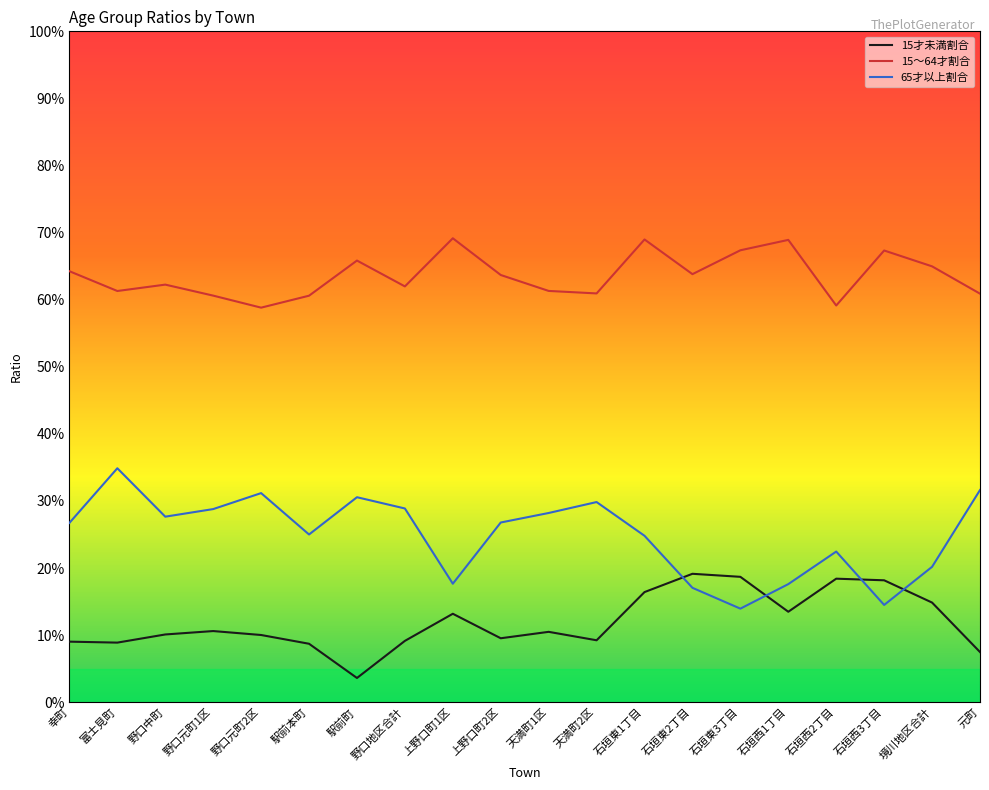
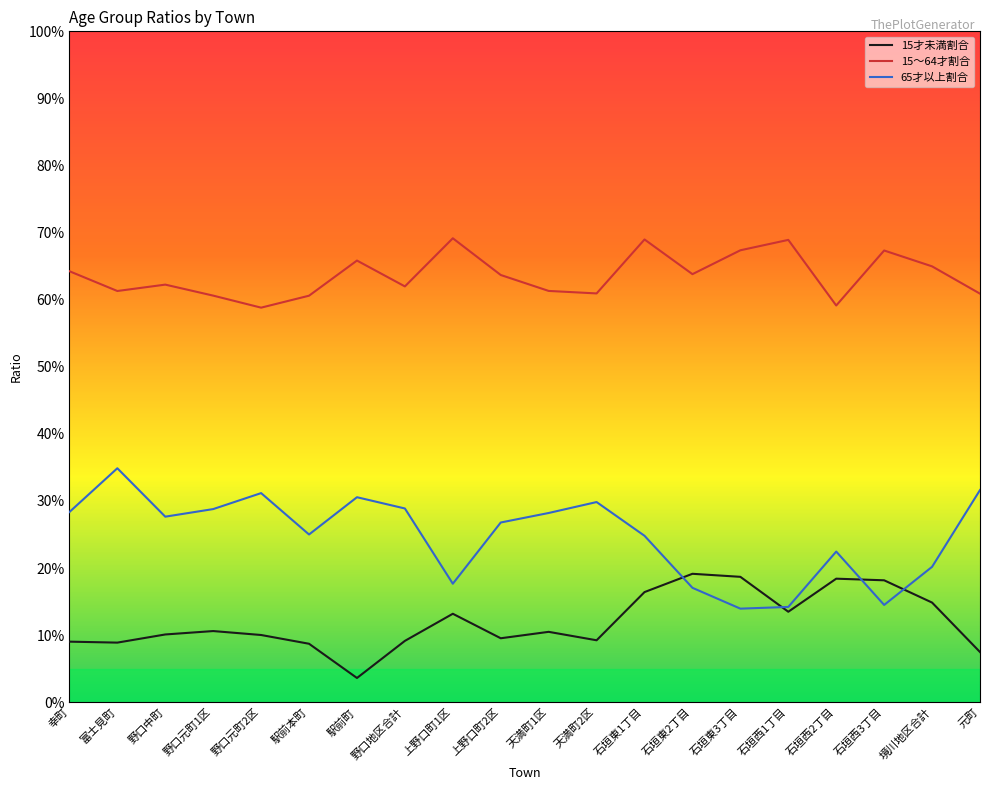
  {
    "15才未満割合": {
      "幸町": "9%",
      "富士見町": "9%",
      "野口中町": "10%",
      "野口元町1区": "11%",
      "野口元町2区": "10%",
      "駅前本町": "9%",
      "野口地区合計": "9%",
      "上野口町1区": "13%",
      "上野口町2区": "10%",
      "天満町1区": "10%",
      "天満町2区": "9%",
      "石垣東1丁目": "16%",
      "石垣東2丁目": "19%",
      "石垣東3丁目": "19%",
      "石垣西1丁目": "13%",
      "石垣西2丁目": "18%",
      "石垣西3丁目": "18%",
      "境川地区合計": "15%",
      "元町": "7%"
    },
    "15～64才割合": {
      "幸町": "64%",
      "富士見町": "61%",
      "野口中町": "62%",
      "野口元町1区": "61%",
      "野口元町2区": "59%",
      "駅前本町": "61%",
      "駅前町": "66%",
      "野口地区合計": "62%",
      "上野口町1区": "69%",
      "上野口町2区": "64%",
      "天満町1区": "61%",
      "天満町2区": "61%",
      "石垣東1丁目": "69%",
      "石垣東2丁目": "64%",
      "石垣東3丁目": "67%",
      "石垣西1丁目": "69%",
      "石垣西2丁目": "59%",
      "石垣西3丁目": "67%",
      "境川地区合計": "65%",
      "元町": "61%"
    },
    "65才以上割合": {
-     "幸町": "27%",
+     "幸町": "28%",
      "富士見町": "35%",
      "野口中町": "28%",
      "野口元町1区": "29%",
      "野口元町2区": "31%",
      "駅前本町": "25%",
      "駅前町": "31%",
      "野口地区合計": "29%",
      "上野口町1区": "18%",
      "上野口町2区": "27%",
      "天満町1区": "28%",
      "天満町2区": "30%",
      "石垣東1丁目": "25%",
      "石垣東2丁目": "17%",
      "石垣東3丁目": "14%",
-     "石垣西1丁目": "18%",
+     "石垣西1丁目": "14%",
      "石垣西2丁目": "22%",
      "石垣西3丁目": "14%",
      "境川地区合計": "20%",
      "元町": "32%"
    }
  }
